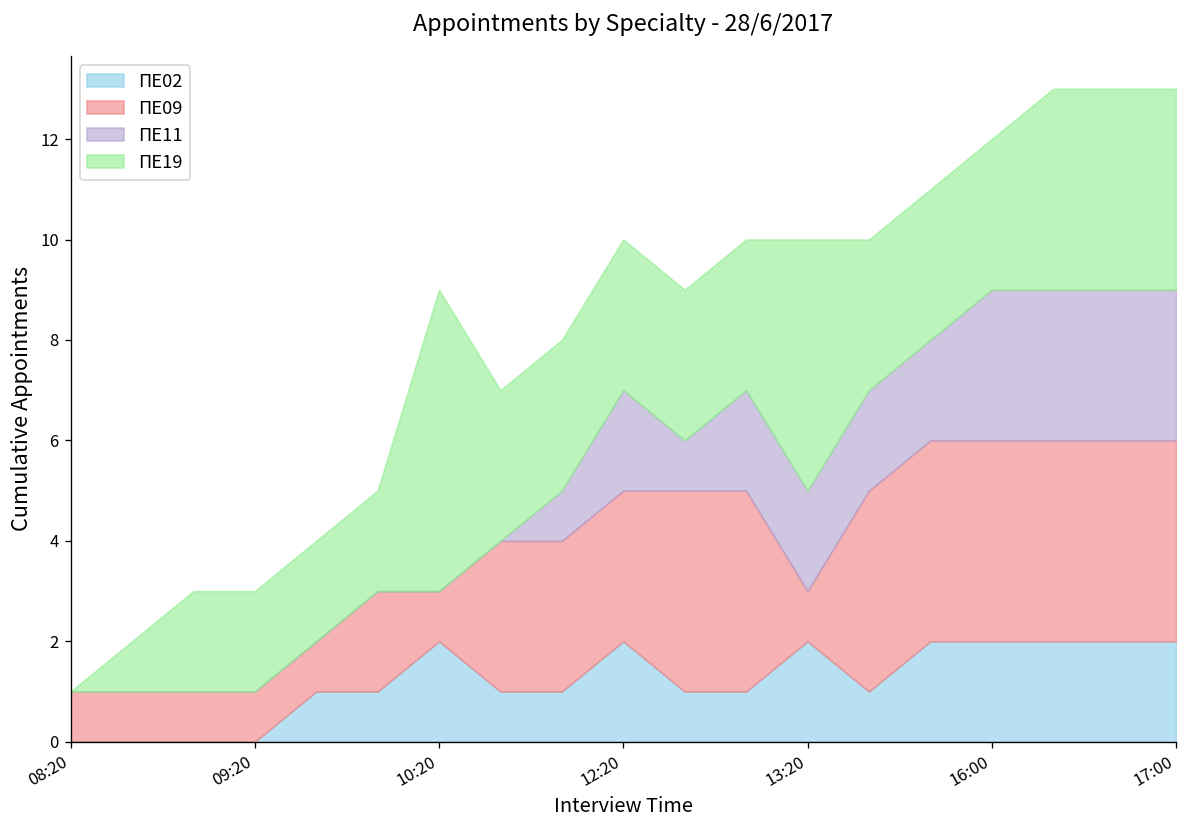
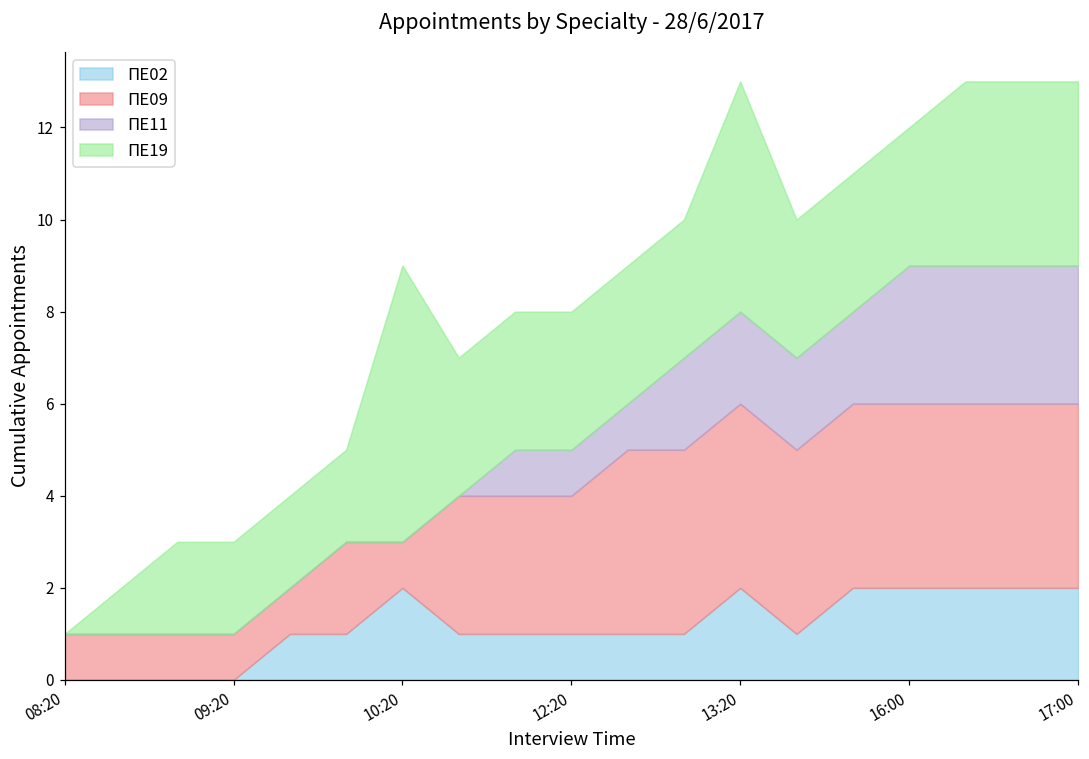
  {
    "ΠΕ02": {
      "08:20": 0,
      "09:20": 0,
      "10:20": 2,
-     "12:20": 2,
+     "12:20": 1,
      "13:20": 2,
      "16:00": 2,
      "17:00": 2
    },
    "ΠΕ09": {
-     "13:20": 1
+     "13:20": 4
    },
    "ΠΕ11": {
-     "12:20": 2,
+     "12:20": 1,
      "13:20": 2,
      "16:00": 3,
      "17:00": 3
    },
    "ΠΕ19": {
      "09:20": 2,
      "10:20": 6,
      "12:20": 3,
      "13:20": 5,
      "16:00": 3,
      "17:00": 4
    }
  }
